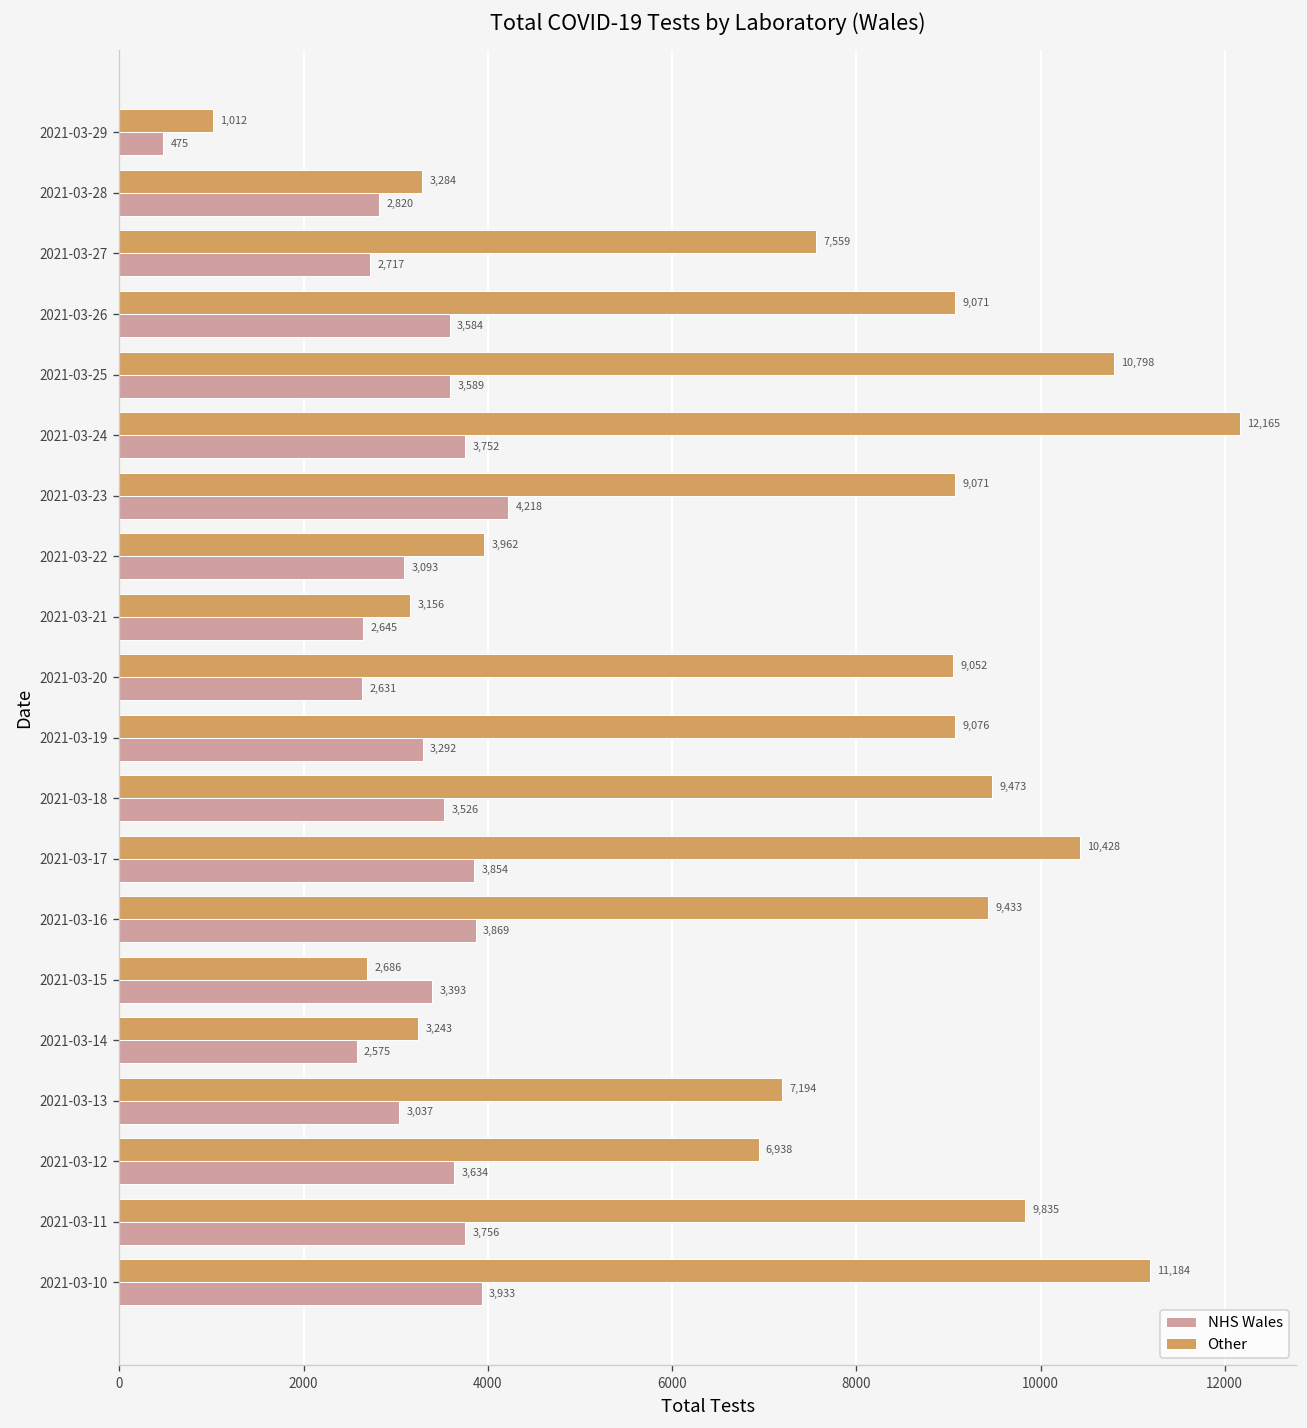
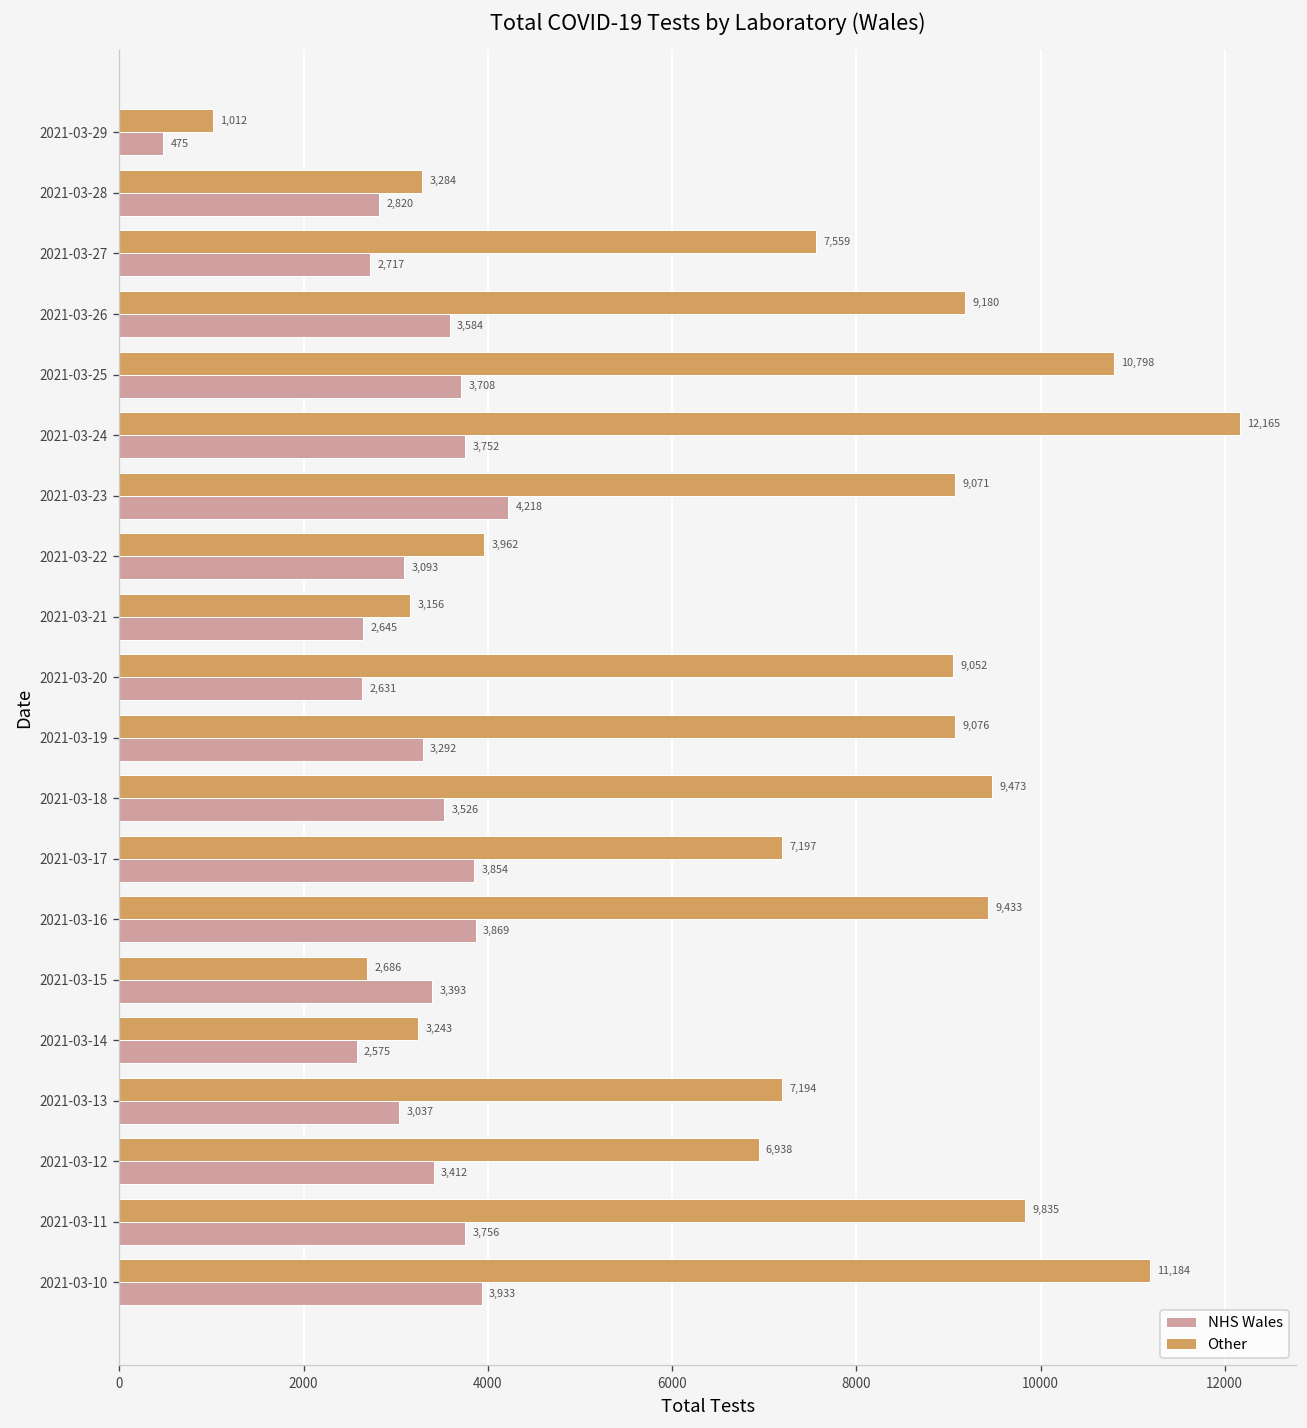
  {
    "NHS Wales": {
      "2021-03-29": "475",
      "2021-03-28": "2,820",
      "2021-03-27": "2,717",
      "2021-03-26": "3,584",
-     "2021-03-25": "3,589",
+     "2021-03-25": "3,708",
      "2021-03-24": "3,752",
      "2021-03-23": "4,218",
      "2021-03-22": "3,093",
      "2021-03-21": "2,645",
      "2021-03-20": "2,631",
      "2021-03-19": "3,292",
      "2021-03-18": "3,526",
      "2021-03-17": "3,854",
      "2021-03-16": "3,869",
      "2021-03-15": "3,393",
      "2021-03-14": "2,575",
      "2021-03-13": "3,037",
-     "2021-03-12": "3,634",
+     "2021-03-12": "3,412",
      "2021-03-11": "3,756",
      "2021-03-10": "3,933"
    },
    "Other": {
      "2021-03-29": "1,012",
      "2021-03-28": "3,284",
      "2021-03-27": "7,559",
-     "2021-03-26": "9,071",
+     "2021-03-26": "9,180",
      "2021-03-25": "10,798",
      "2021-03-24": "12,165",
      "2021-03-23": "9,071",
      "2021-03-22": "3,962",
      "2021-03-21": "3,156",
      "2021-03-20": "9,052",
      "2021-03-19": "9,076",
      "2021-03-18": "9,473",
-     "2021-03-17": "10,428",
+     "2021-03-17": "7,197",
      "2021-03-16": "9,433",
      "2021-03-15": "2,686",
      "2021-03-14": "3,243",
      "2021-03-13": "7,194",
      "2021-03-12": "6,938",
      "2021-03-11": "9,835",
      "2021-03-10": "11,184"
    }
  }
